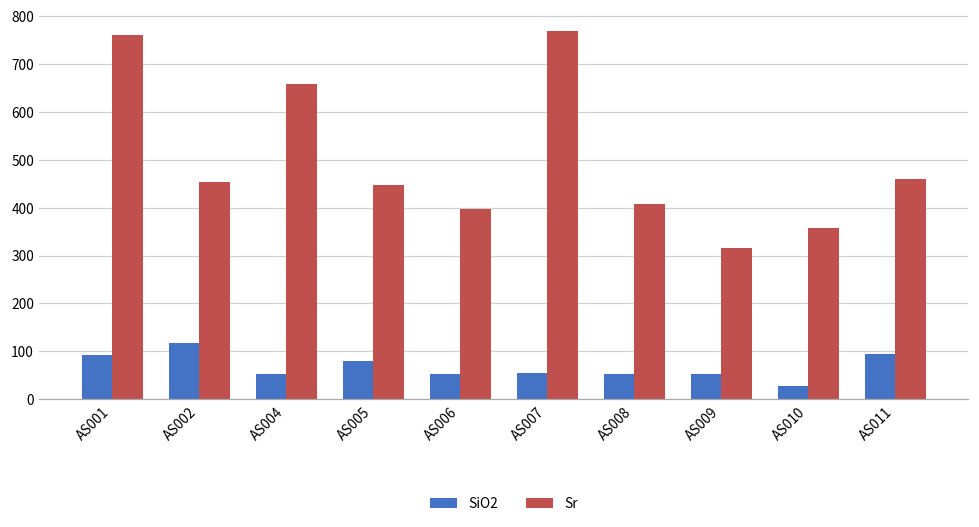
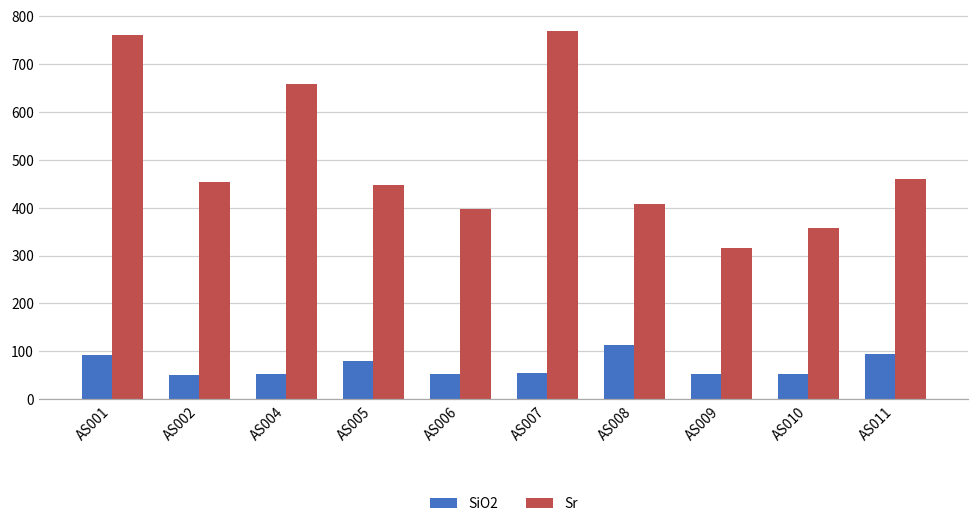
  {
    "SiO2": {
      "AS001": 90,
-     "AS002": 120,
+     "AS002": 50,
      "AS004": 50,
      "AS005": 80,
      "AS006": 50,
      "AS007": 60,
-     "AS008": 50,
+     "AS008": 110,
      "AS009": 50,
-     "AS010": 30,
+     "AS010": 50,
      "AS011": 90
    },
    "Sr": {
      "AS001": 760,
      "AS002": 450,
      "AS004": 660,
      "AS005": 450,
      "AS006": 400,
      "AS007": 770,
      "AS008": 410,
      "AS009": 320,
      "AS010": 360,
      "AS011": 460
    }
  }
